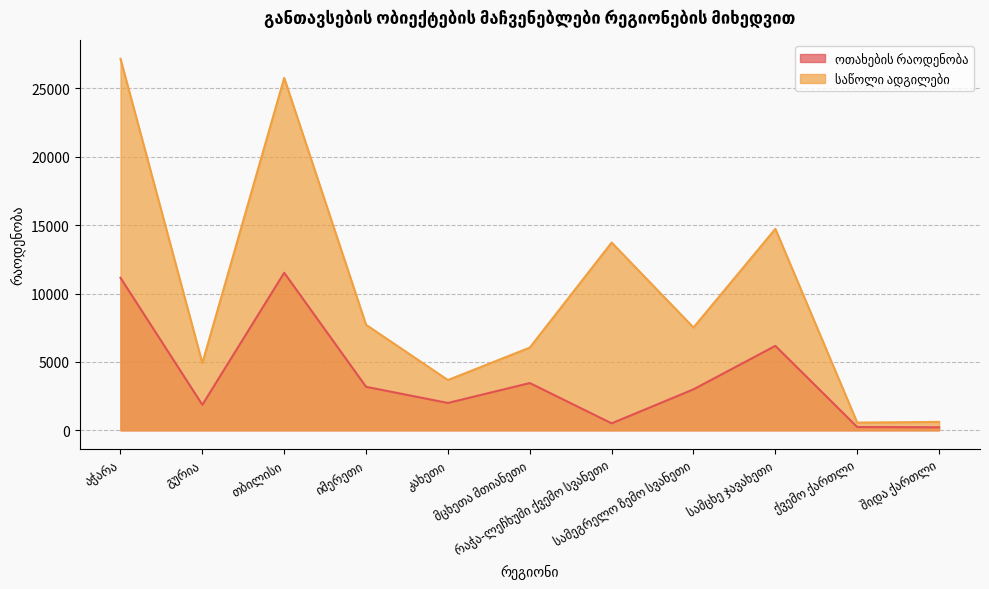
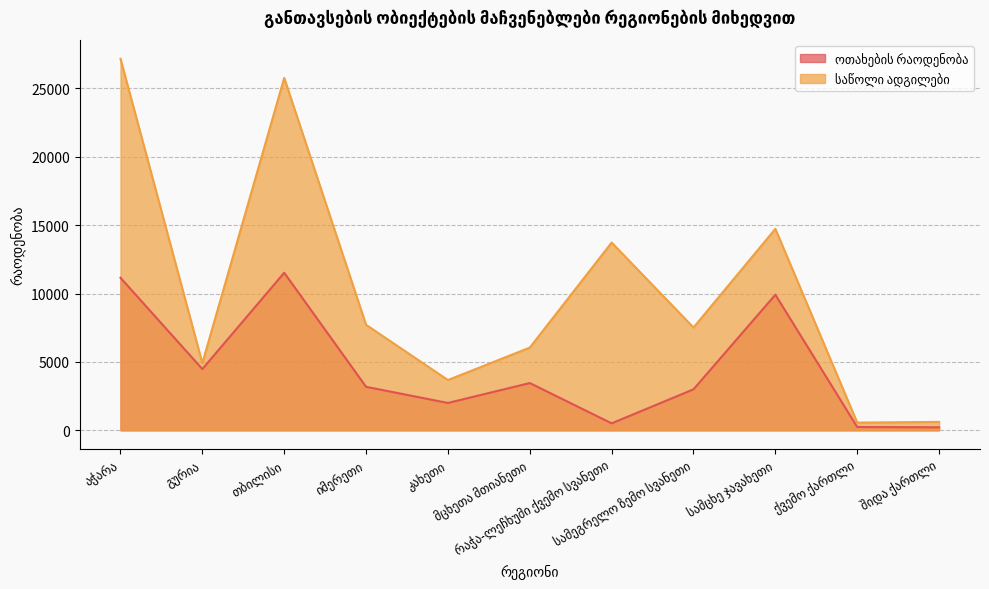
  {
    "ოთახების რაოდენობა": {
      "აჭარა": 11200,
-     "გურია": 1900,
+     "გურია": 4500,
      "თბილისი": 11500,
      "იმერეთი": 3200,
      "კახეთი": 2000,
      "მცხეთა მთიანეთი": 3500,
      "რაჭა-ლეჩხუმი ქვემო სვანეთი": 500,
      "სამეგრელო ზემო სვანეთი": 3000,
-     "სამცხე ჯავახეთი": 6200,
+     "სამცხე ჯავახეთი": 9900,
      "ქვემო ქართლი": 200,
      "შიდა ქართლი": 200
    },
    "საწოლი ადგილები": {
      "აჭარა": 27200,
      "გურია": 4900,
      "თბილისი": 25800,
      "იმერეთი": 7700,
      "კახეთი": 3700,
      "მცხეთა მთიანეთი": 6000,
      "რაჭა-ლეჩხუმი ქვემო სვანეთი": 13700,
      "სამეგრელო ზემო სვანეთი": 7500,
      "სამცხე ჯავახეთი": 14700,
      "ქვემო ქართლი": 600,
      "შიდა ქართლი": 600
    }
  }
